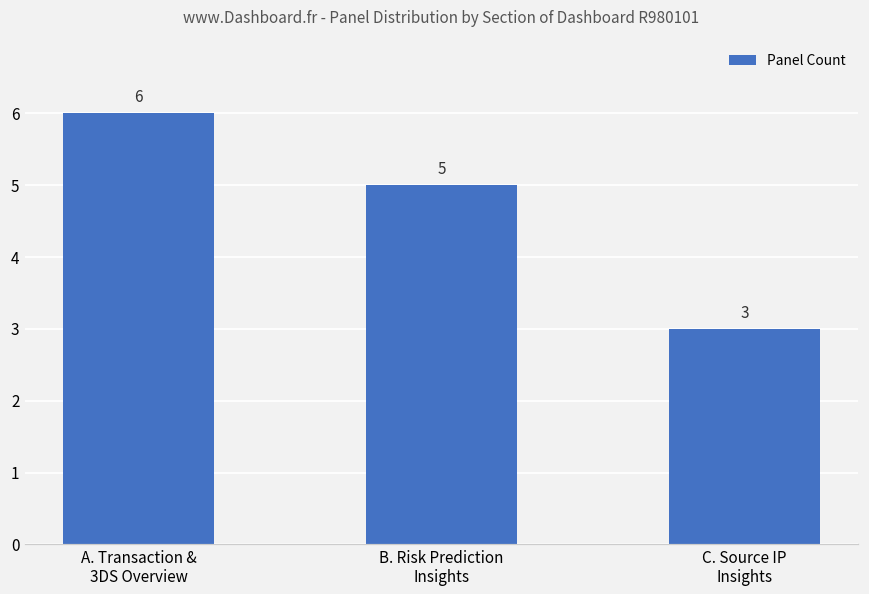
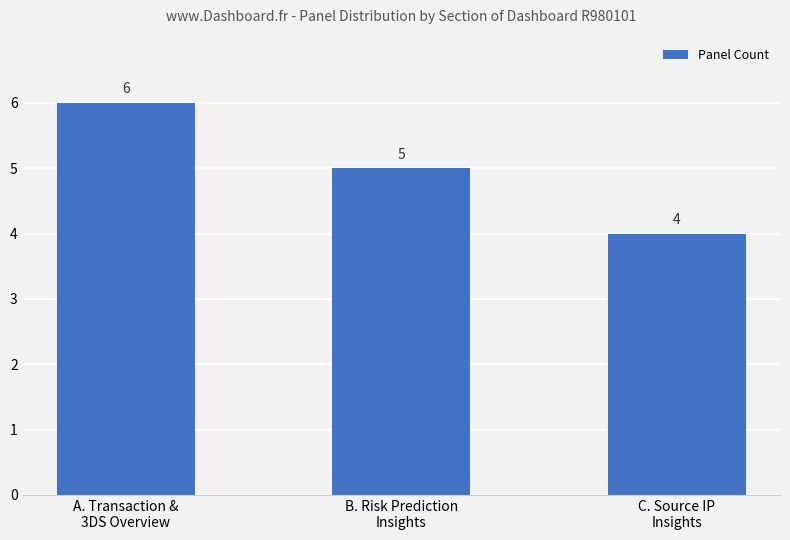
  {
    "A. Transaction & 3DS Overview": 6,
    "B. Risk Prediction Insights": 5,
-   "C. Source IP Insights": 3
+   "C. Source IP Insights": 4
  }
